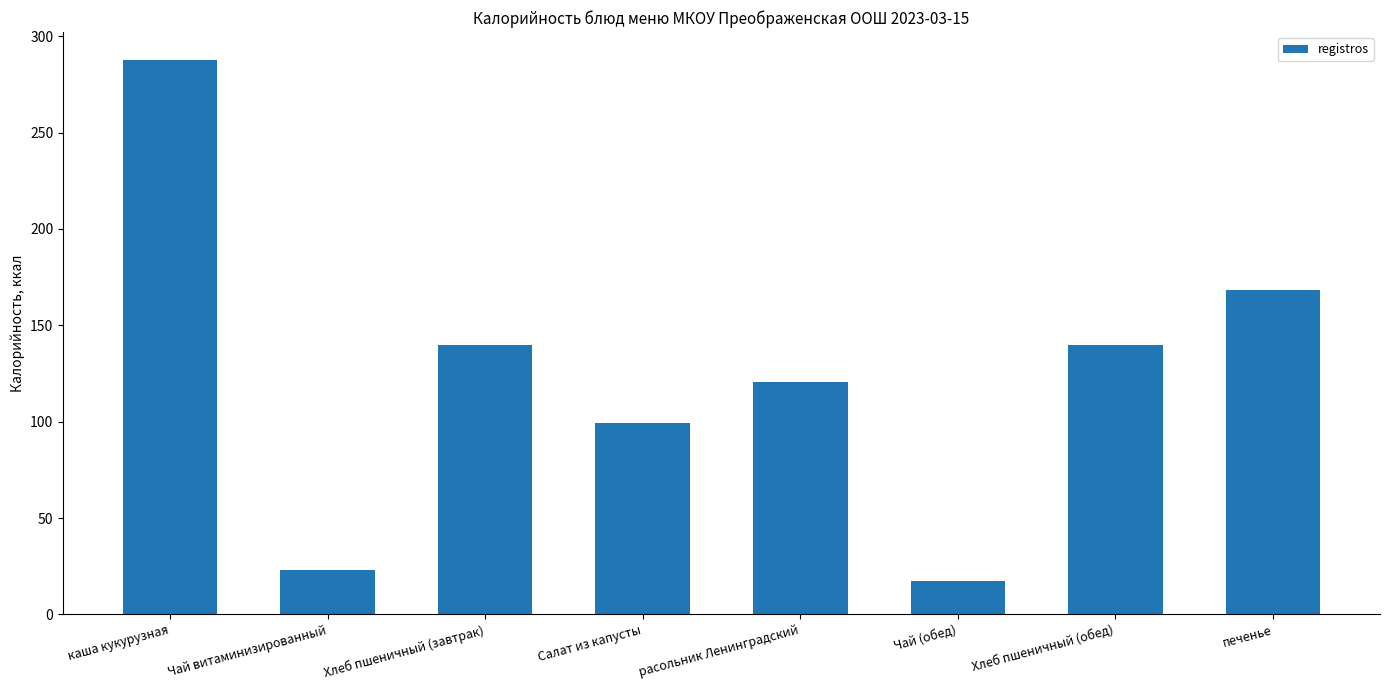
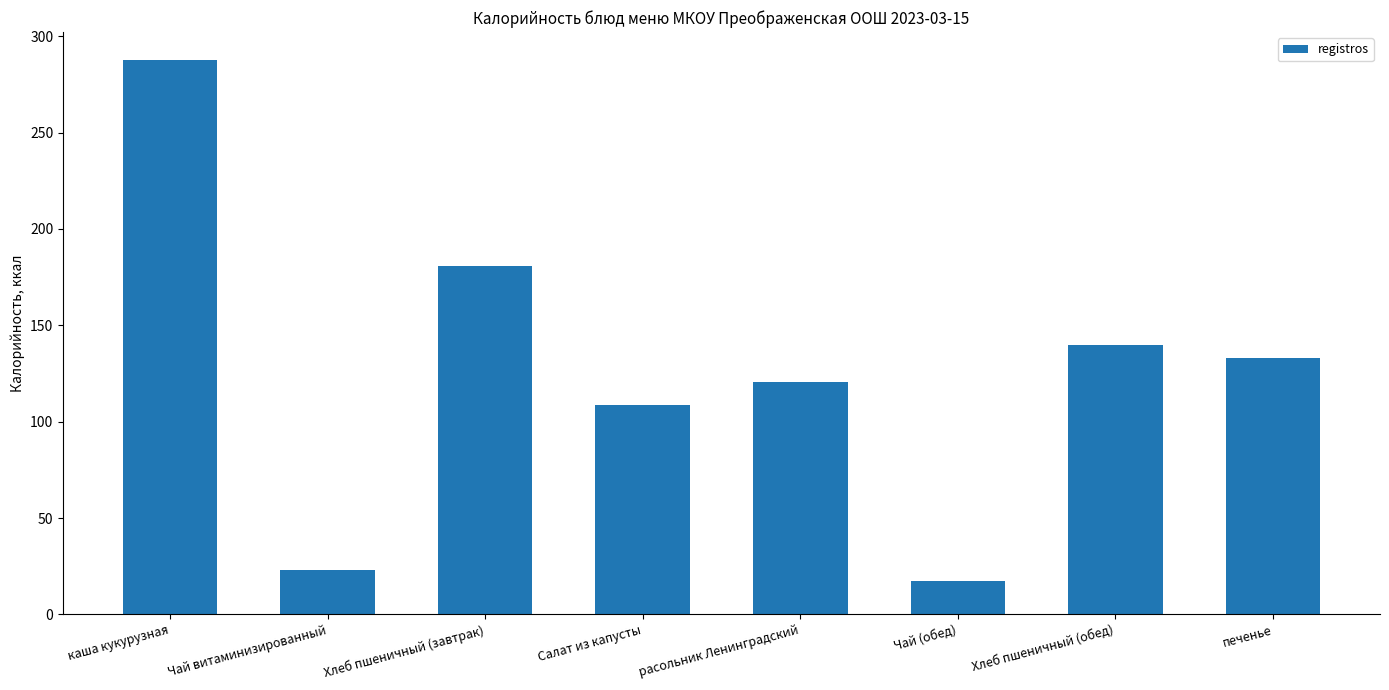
  {
    "каша кукурузная": 288,
    "Чай витаминизированный": 23,
-   "Хлеб пшеничный (завтрак)": 140,
-   "Салат из капусты": 99,
+   "Хлеб пшеничный (завтрак)": 181,
+   "Салат из капусты": 109,
    "расольник Ленинградский": 121,
    "Чай (обед)": 17,
    "Хлеб пшеничный (обед)": 140,
-   "печенье": 168
+   "печенье": 133
  }
